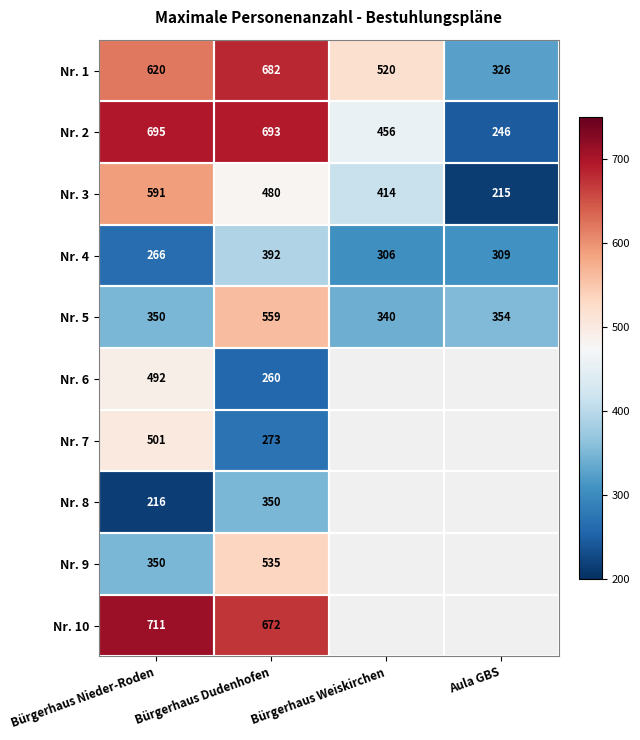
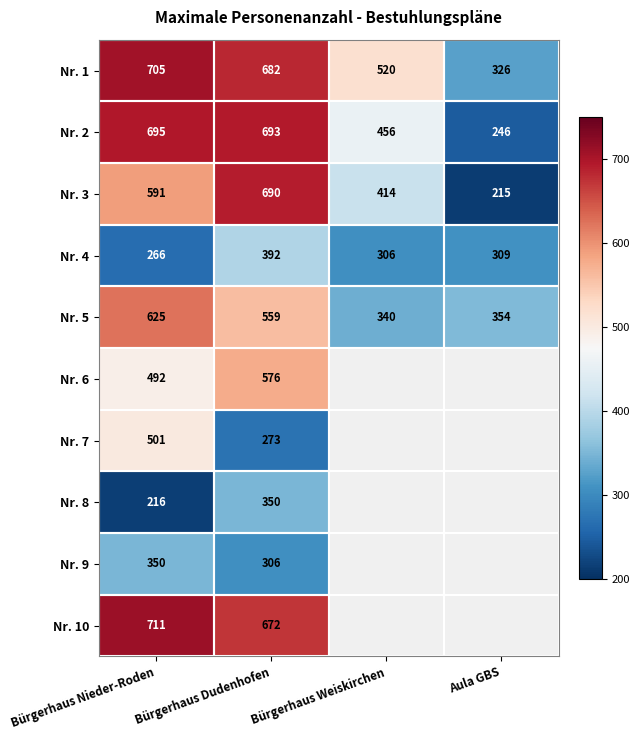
  {
    "Nr. 1": {
-     "Bürgerhaus Nieder-Roden": 620,
+     "Bürgerhaus Nieder-Roden": 705,
      "Bürgerhaus Dudenhofen": 682,
      "Bürgerhaus Weiskirchen": 520,
      "Aula GBS": 326
    },
    "Nr. 2": {
      "Bürgerhaus Nieder-Roden": 695,
      "Bürgerhaus Dudenhofen": 693,
      "Bürgerhaus Weiskirchen": 456,
      "Aula GBS": 246
    },
    "Nr. 3": {
      "Bürgerhaus Nieder-Roden": 591,
-     "Bürgerhaus Dudenhofen": 480,
+     "Bürgerhaus Dudenhofen": 690,
      "Bürgerhaus Weiskirchen": 414,
      "Aula GBS": 215
    },
    "Nr. 4": {
      "Bürgerhaus Nieder-Roden": 266,
      "Bürgerhaus Dudenhofen": 392,
      "Bürgerhaus Weiskirchen": 306,
      "Aula GBS": 309
    },
    "Nr. 5": {
-     "Bürgerhaus Nieder-Roden": 350,
+     "Bürgerhaus Nieder-Roden": 625,
      "Bürgerhaus Dudenhofen": 559,
      "Bürgerhaus Weiskirchen": 340,
      "Aula GBS": 354
    },
    "Nr. 6": {
      "Bürgerhaus Nieder-Roden": 492,
-     "Bürgerhaus Dudenhofen": 260
+     "Bürgerhaus Dudenhofen": 576
    },
    "Nr. 7": {
      "Bürgerhaus Nieder-Roden": 501,
      "Bürgerhaus Dudenhofen": 273
    },
    "Nr. 8": {
      "Bürgerhaus Nieder-Roden": 216,
      "Bürgerhaus Dudenhofen": 350
    },
    "Nr. 9": {
      "Bürgerhaus Nieder-Roden": 350,
-     "Bürgerhaus Dudenhofen": 535
+     "Bürgerhaus Dudenhofen": 306
    },
    "Nr. 10": {
      "Bürgerhaus Nieder-Roden": 711,
      "Bürgerhaus Dudenhofen": 672
    }
  }
